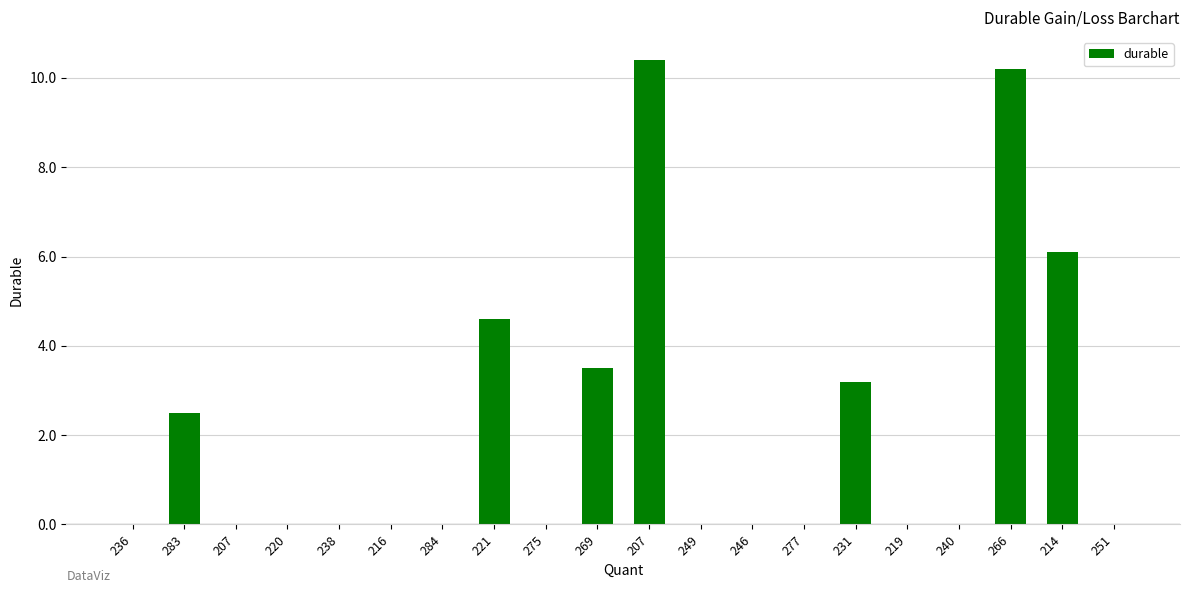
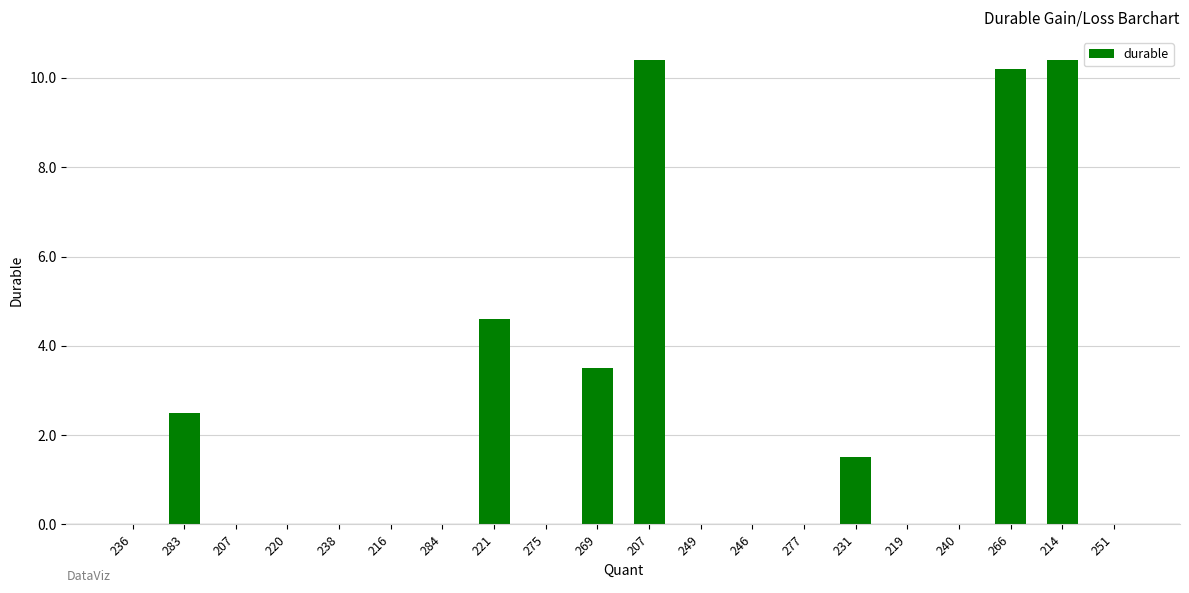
  {
    "236": 0.0,
    "283": 2.5,
    "220": 0.0,
    "238": 0.0,
    "216": 0.0,
    "284": 0.0,
    "221": 4.6,
    "275": 0.0,
    "269": 3.5,
    "249": 0.0,
    "246": 0.0,
    "277": 0.0,
-   "231": 3.2,
+   "231": 1.5,
    "219": 0.0,
    "240": 0.0,
    "266": 10.2,
-   "214": 6.1,
+   "214": 10.4,
    "251": 0.0
  }
